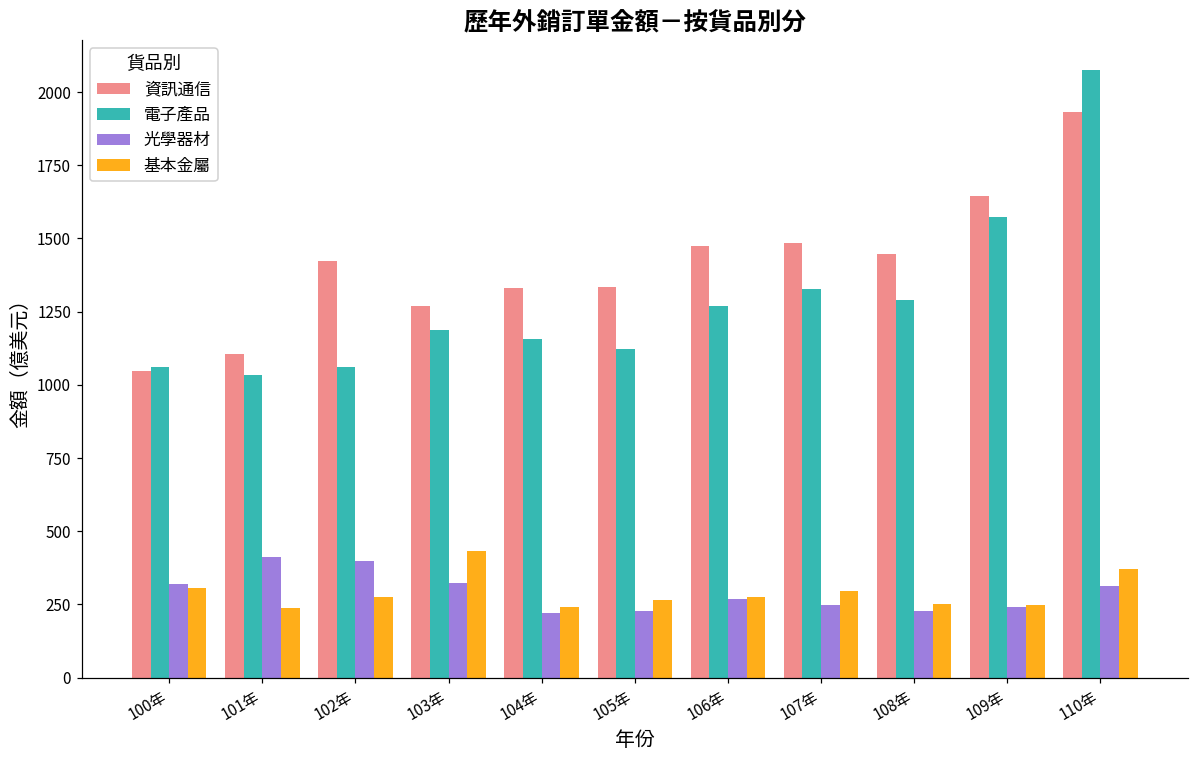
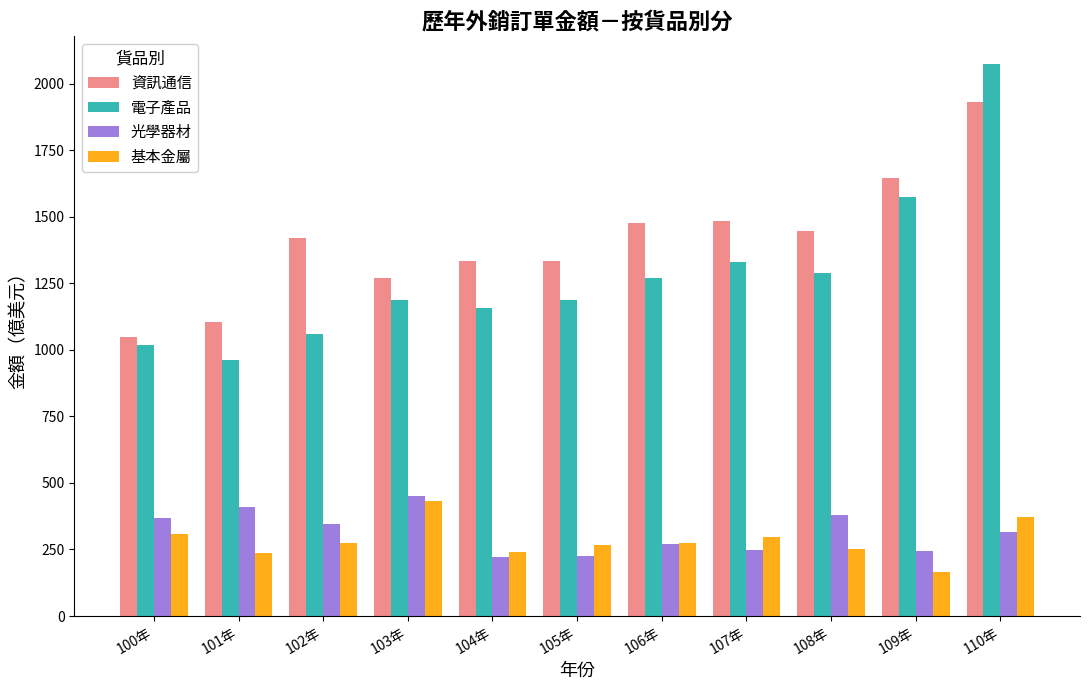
  {
    "資訊通信": {
      "100年": 1050,
      "101年": 1110,
      "102年": 1420,
      "103年": 1270,
      "104年": 1330,
      "105年": 1340,
      "106年": 1480,
      "107年": 1490,
      "108年": 1450,
      "109年": 1640,
      "110年": 1930
    },
    "電子產品": {
-     "100年": 1060,
-     "101年": 1030,
+     "100年": 1020,
+     "101年": 960,
      "102年": 1060,
      "103年": 1190,
      "104年": 1160,
-     "105年": 1120,
+     "105年": 1190,
      "106年": 1270,
      "107年": 1330,
      "108年": 1290,
      "109年": 1570,
      "110年": 2070
    },
    "光學器材": {
-     "100年": 320,
+     "100年": 370,
      "101年": 410,
-     "102年": 400,
-     "103年": 320,
+     "102年": 340,
+     "103年": 450,
      "104年": 220,
      "105年": 230,
      "106年": 270,
      "107年": 250,
-     "108年": 230,
+     "108年": 380,
      "109年": 240,
      "110年": 310
    },
    "基本金屬": {
      "100年": 310,
      "101年": 240,
      "102年": 270,
      "103年": 430,
      "104年": 240,
      "105年": 270,
      "106年": 270,
      "107年": 300,
      "108年": 250,
-     "109年": 250,
+     "109年": 160,
      "110年": 370
    }
  }
